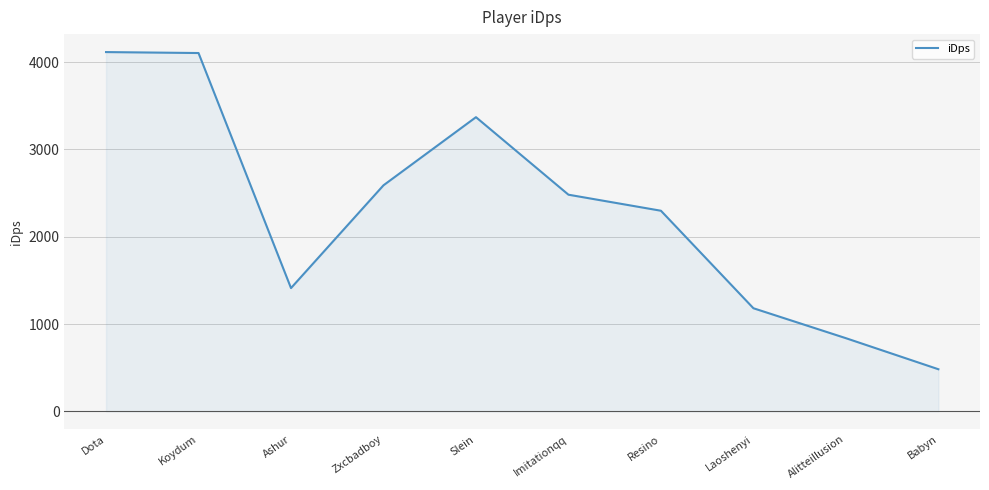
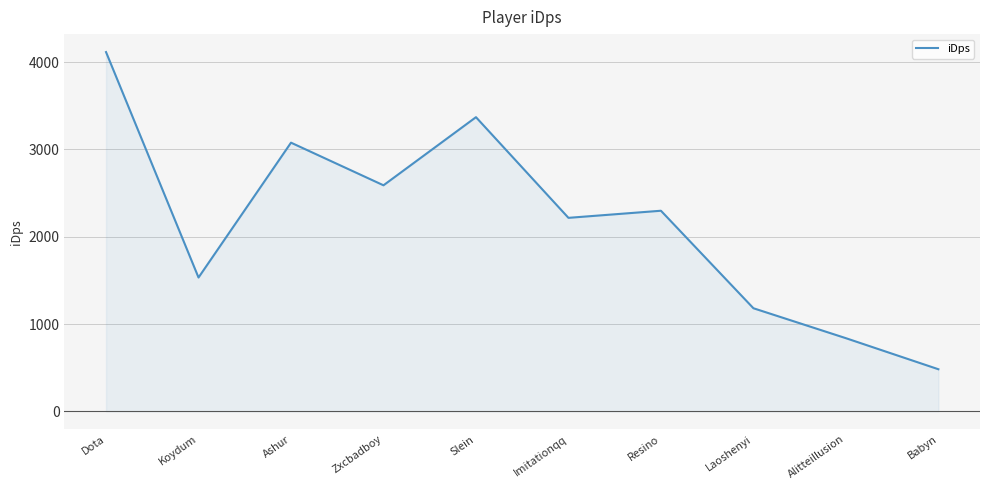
  {
    "Dota": 4100,
-   "Koydum": 4100,
-   "Ashur": 1400,
+   "Koydum": 1500,
+   "Ashur": 3100,
    "Zxcbadboy": 2600,
    "Slein": 3400,
-   "Imitationqq": 2500,
+   "Imitationqq": 2200,
    "Resino": 2300,
    "Laoshenyi": 1200,
    "Alitteillusion": 800,
    "Babyn": 500
  }
